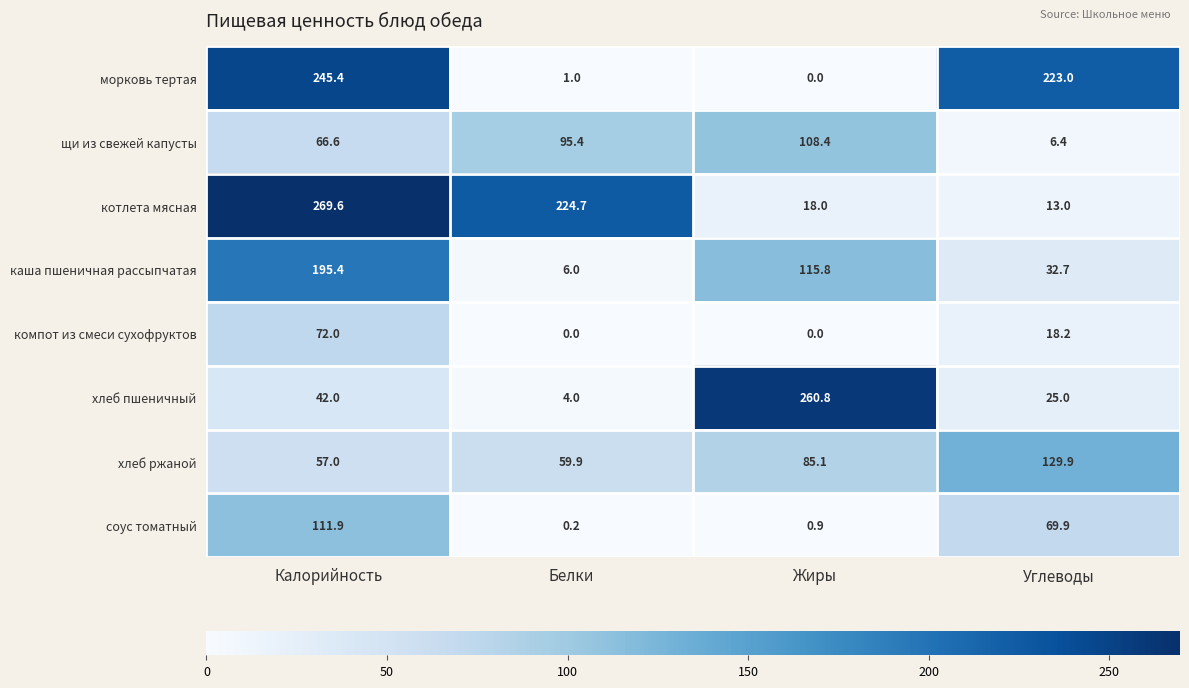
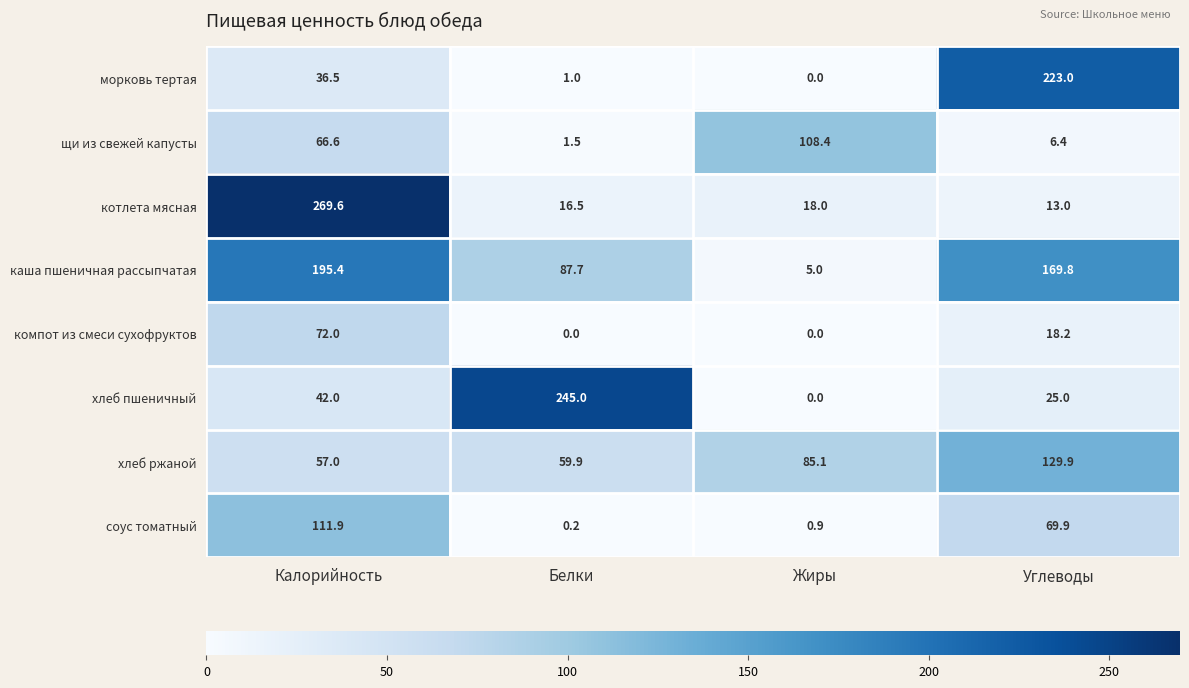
  {
    "морковь тертая": {
-     "Калорийность": 245.4,
+     "Калорийность": 36.5,
      "Белки": 1.0,
      "Жиры": 0.0,
      "Углеводы": 223.0
    },
    "щи из свежей капусты": {
      "Калорийность": 66.6,
-     "Белки": 95.4,
+     "Белки": 1.5,
      "Жиры": 108.4,
      "Углеводы": 6.4
    },
    "котлета мясная": {
      "Калорийность": 269.6,
-     "Белки": 224.7,
+     "Белки": 16.5,
      "Жиры": 18.0,
      "Углеводы": 13.0
    },
    "каша пшеничная рассыпчатая": {
      "Калорийность": 195.4,
-     "Белки": 6.0,
-     "Жиры": 115.8,
-     "Углеводы": 32.7
+     "Белки": 87.7,
+     "Жиры": 5.0,
+     "Углеводы": 169.8
    },
    "компот из смеси сухофруктов": {
      "Калорийность": 72.0,
      "Белки": 0.0,
      "Жиры": 0.0,
      "Углеводы": 18.2
    },
    "хлеб пшеничный": {
      "Калорийность": 42.0,
-     "Белки": 4.0,
-     "Жиры": 260.8,
+     "Белки": 245.0,
+     "Жиры": 0.0,
      "Углеводы": 25.0
    },
    "хлеб ржаной": {
      "Калорийность": 57.0,
      "Белки": 59.9,
      "Жиры": 85.1,
      "Углеводы": 129.9
    },
    "соус томатный": {
      "Калорийность": 111.9,
      "Белки": 0.2,
      "Жиры": 0.9,
      "Углеводы": 69.9
    }
  }
